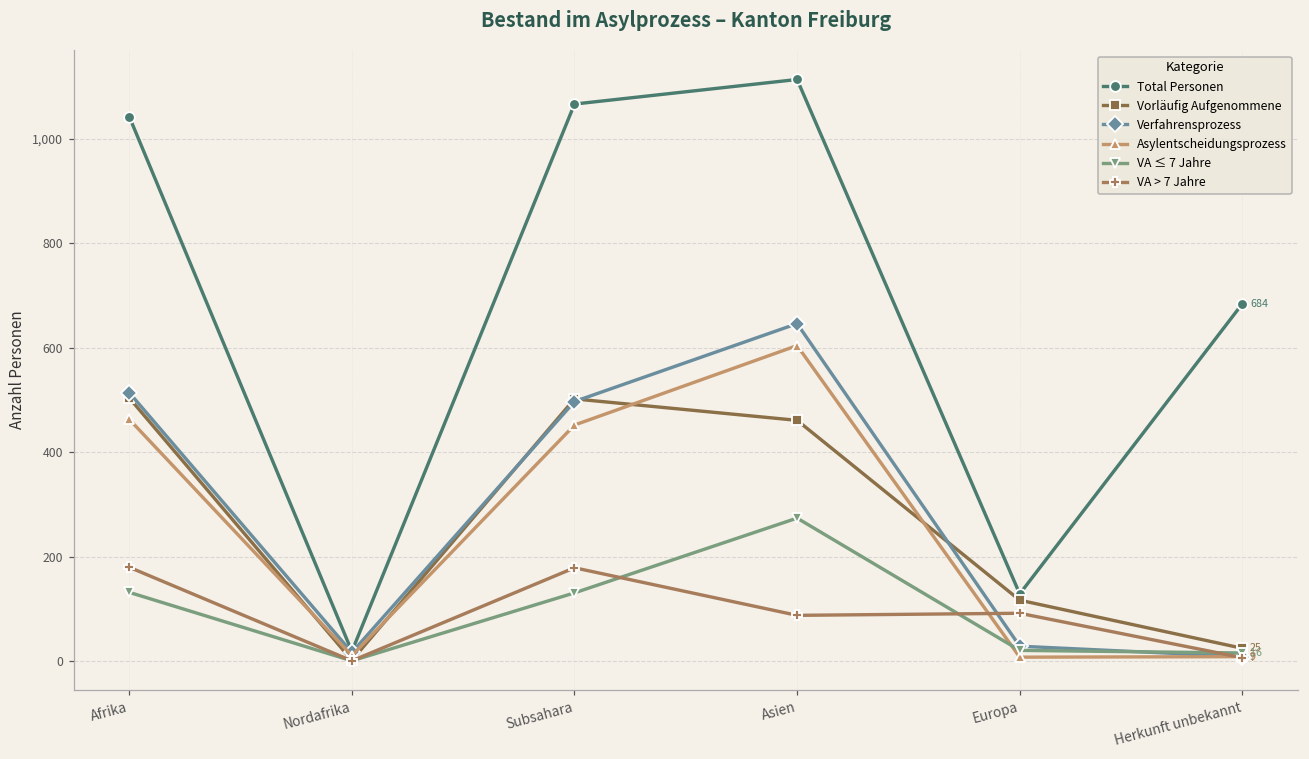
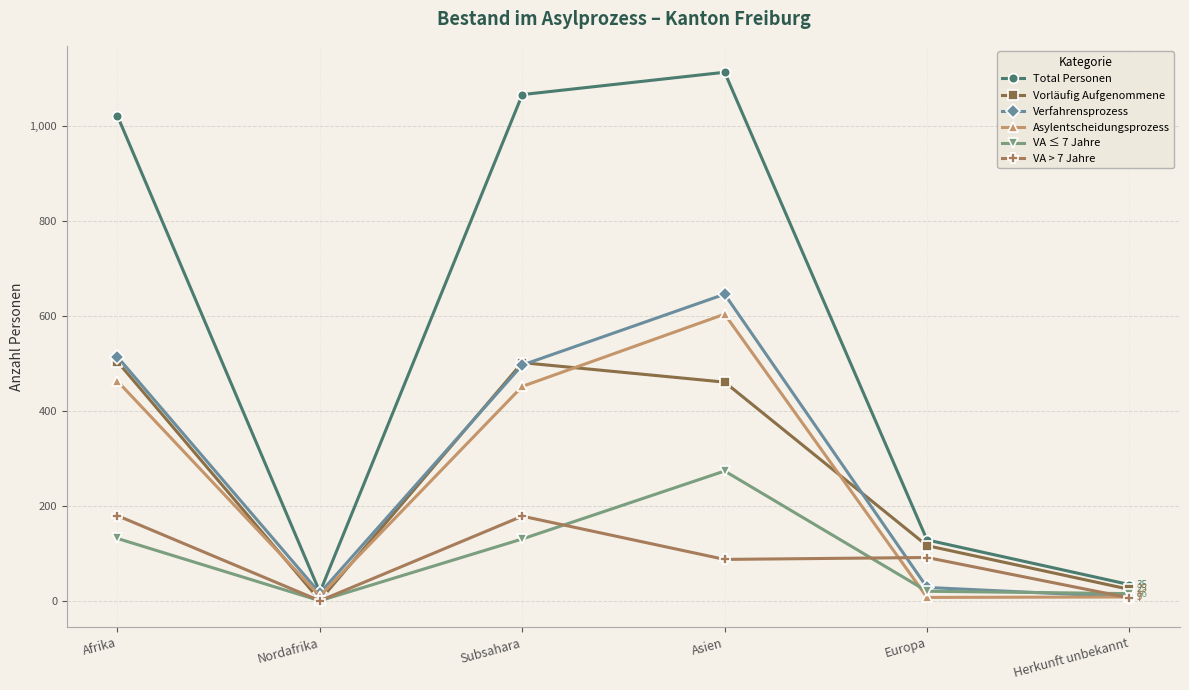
  {
    "Total Personen": {
-     "Afrika": "1,040",
-     "Herkunft unbekannt": "684"
+     "Afrika": "1,020",
+     "Herkunft unbekannt": "35"
    }
  }
